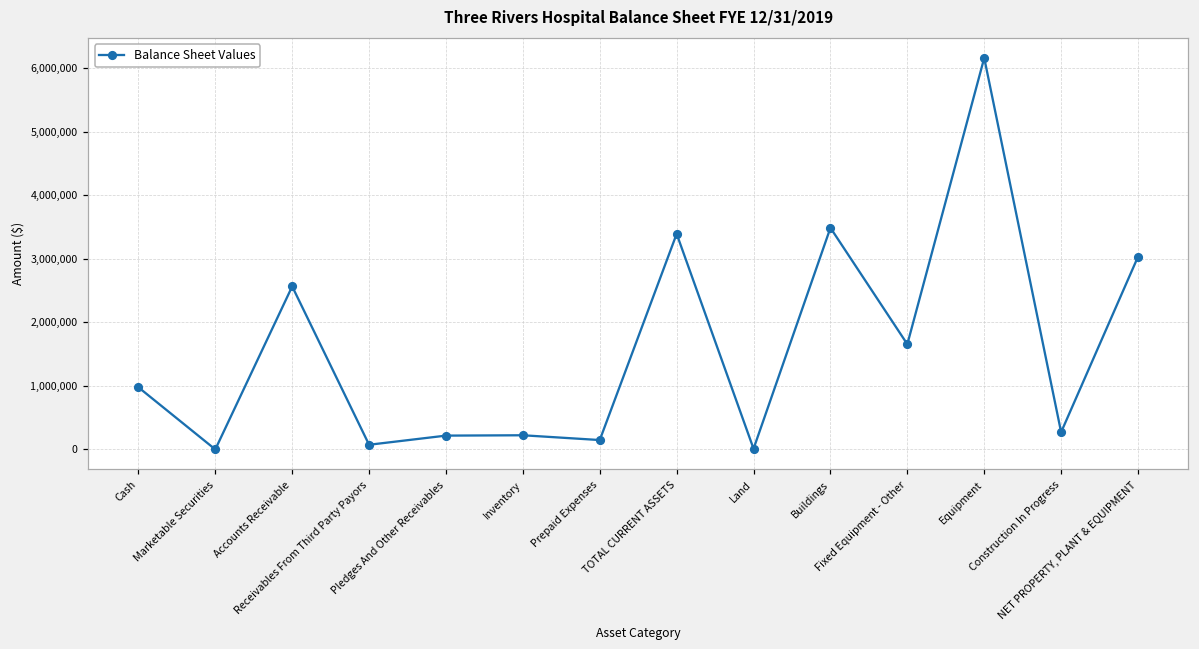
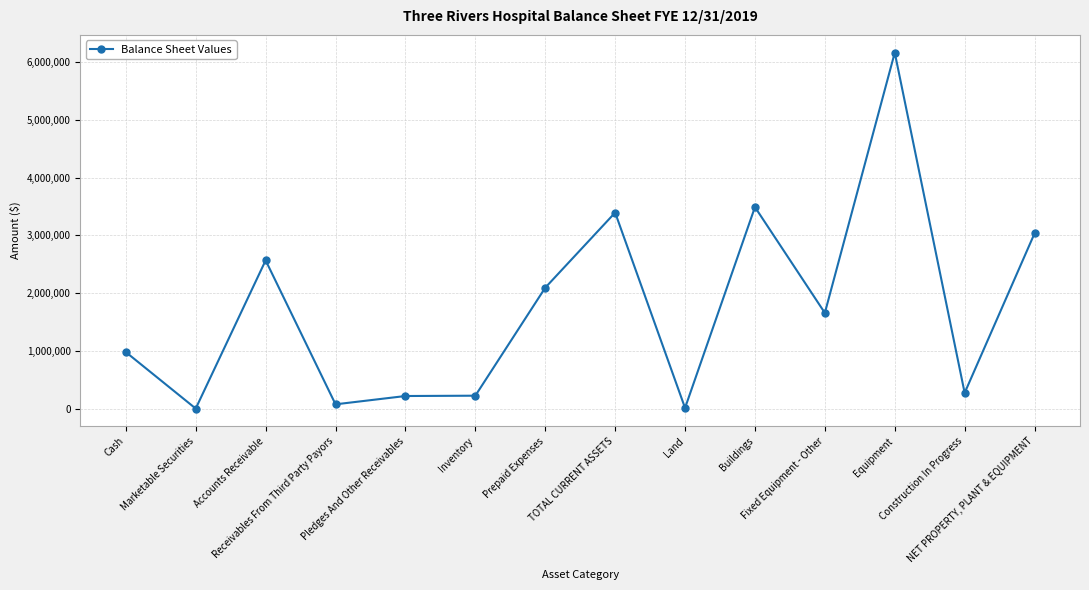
  {
    "Cash": "1,000,000",
    "Marketable Securities": "0",
    "Accounts Receivable": "2,600,000",
    "Receivables From Third Party Payors": "100,000",
    "Pledges And Other Receivables": "200,000",
    "Inventory": "200,000",
-   "Prepaid Expenses": "100,000",
+   "Prepaid Expenses": "2,100,000",
    "TOTAL CURRENT ASSETS": "3,400,000",
    "Land": "0",
    "Buildings": "3,500,000",
    "Fixed Equipment - Other": "1,700,000",
    "Equipment": "6,200,000",
    "Construction In Progress": "300,000",
    "NET PROPERTY, PLANT & EQUIPMENT": "3,000,000"
  }
